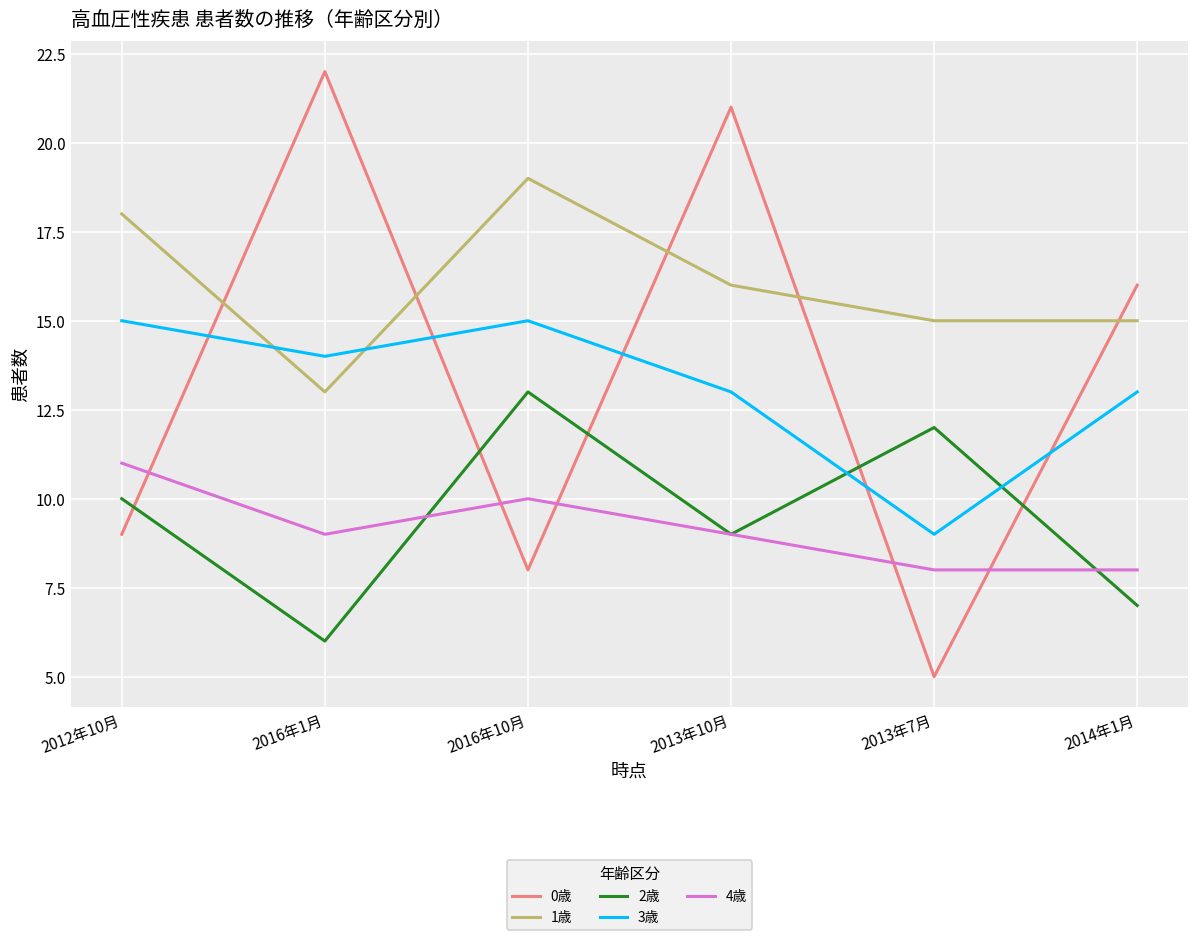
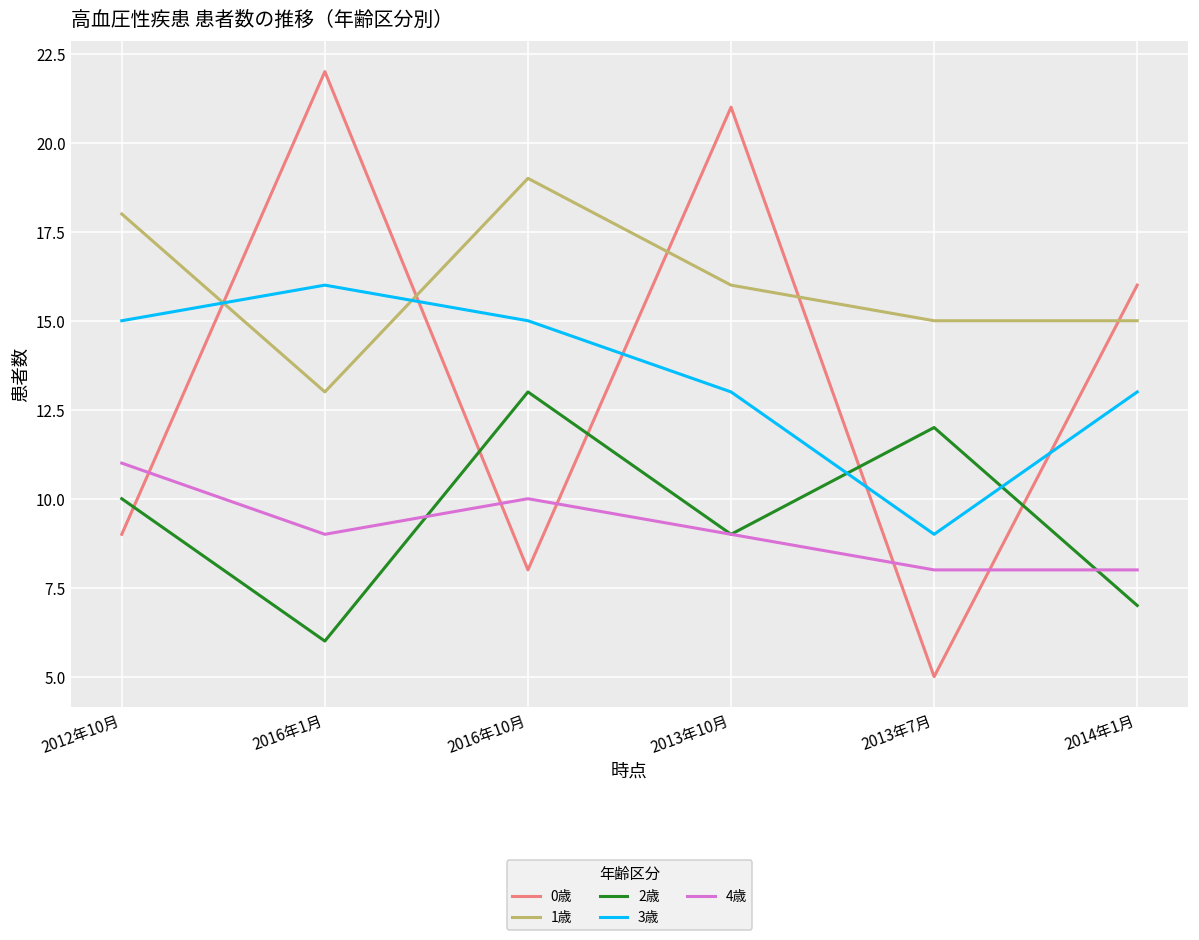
  {
    "0歳": {
      "2012年10月": 9,
      "2016年1月": 22,
      "2016年10月": 8,
      "2013年10月": 21,
      "2013年7月": 5,
      "2014年1月": 16
    },
    "1歳": {
      "2012年10月": 18,
      "2016年1月": 13,
      "2016年10月": 19,
      "2013年10月": 16,
      "2013年7月": 15,
      "2014年1月": 15
    },
    "2歳": {
      "2012年10月": 10,
      "2016年1月": 6,
      "2016年10月": 13,
      "2013年7月": 12,
      "2014年1月": 7
    },
    "3歳": {
      "2012年10月": 15,
-     "2016年1月": 14,
+     "2016年1月": 16,
      "2016年10月": 15,
      "2013年10月": 13,
      "2013年7月": 9,
      "2014年1月": 13
    },
    "4歳": {
      "2012年10月": 11,
      "2016年1月": 9,
      "2016年10月": 10,
      "2013年7月": 8,
      "2014年1月": 8
    }
  }
